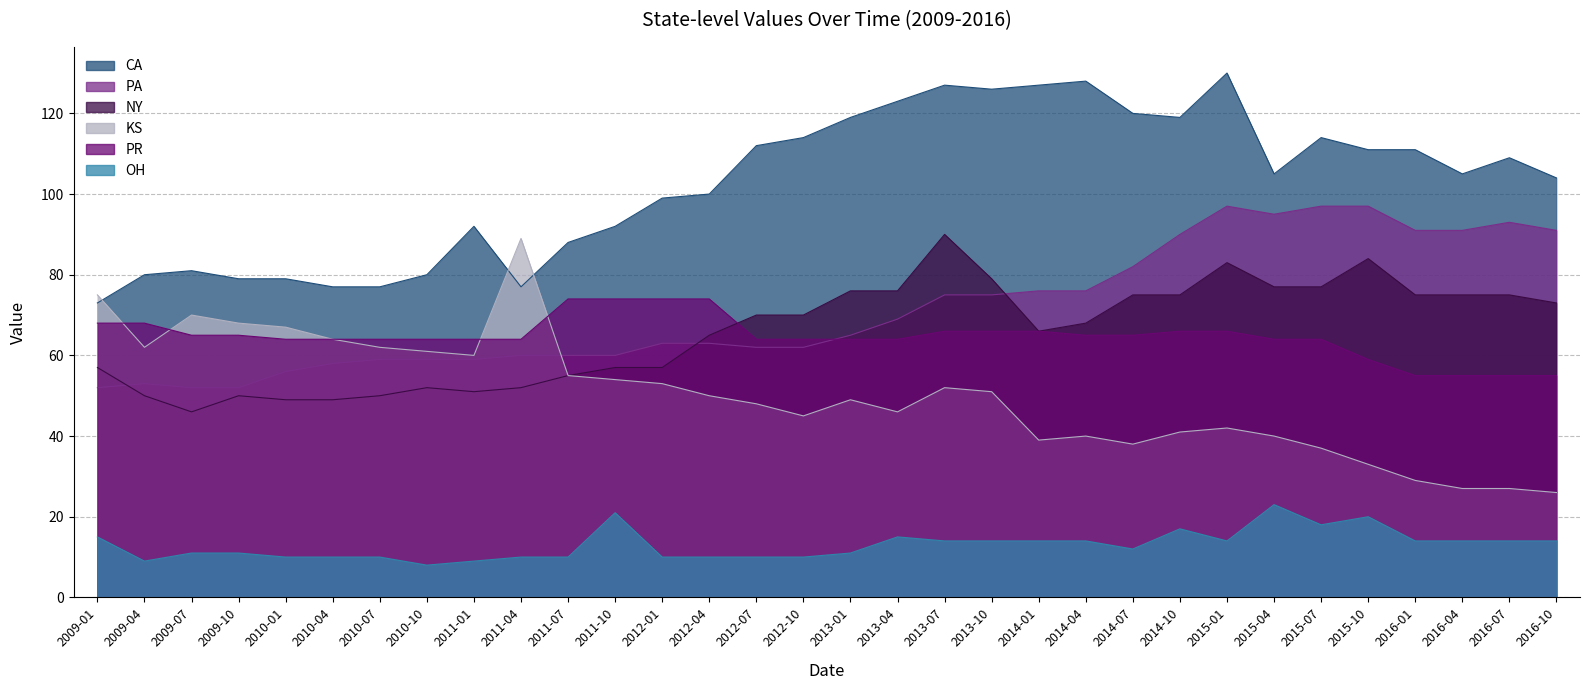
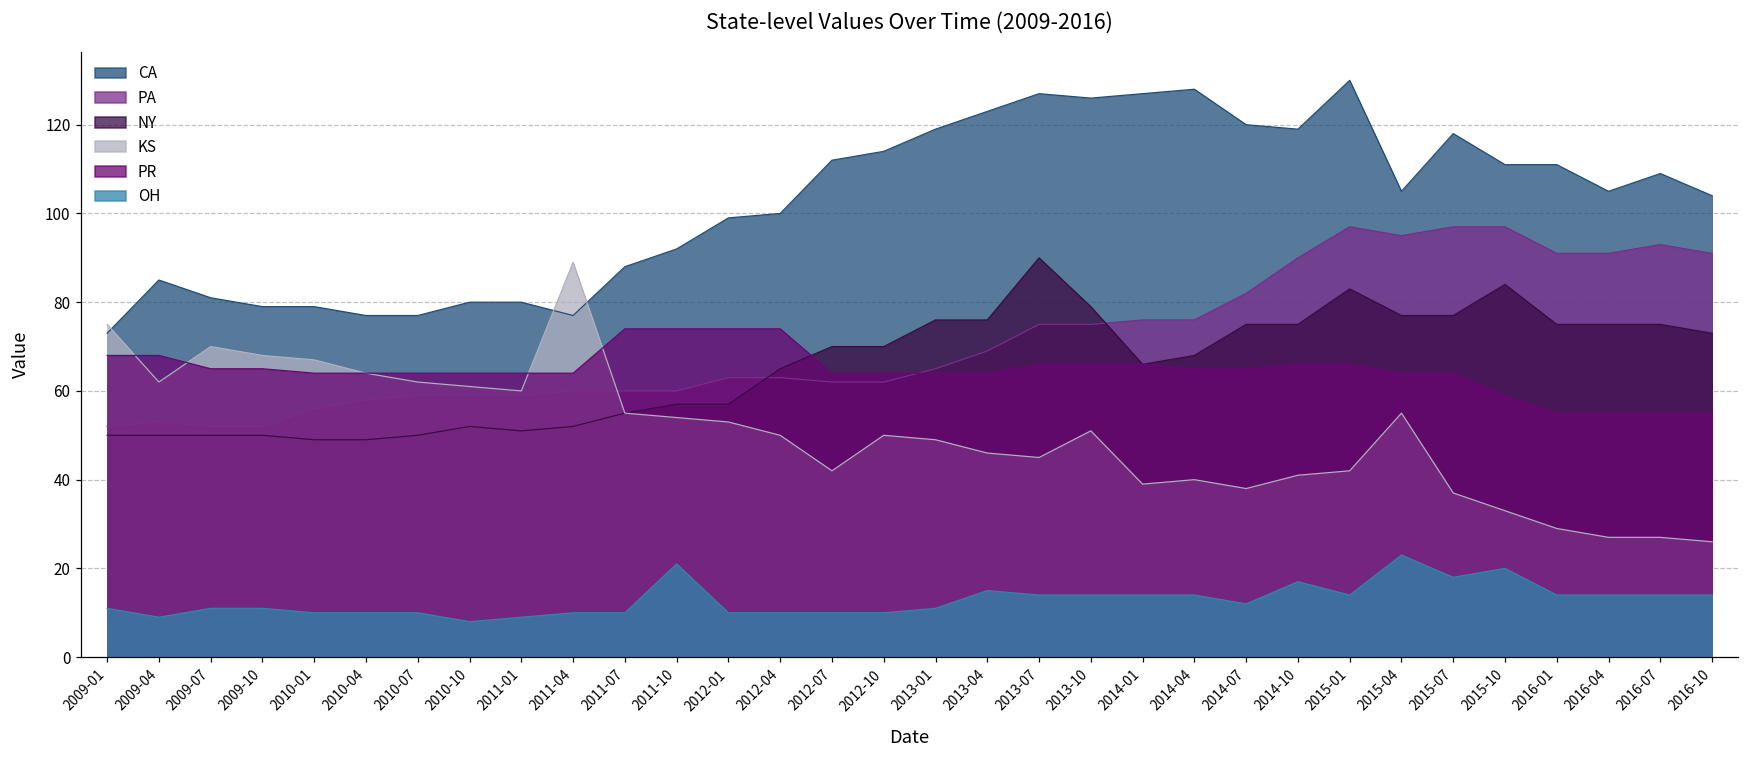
  {
    "CA": {
      "2009-01": 73,
-     "2009-04": 80,
+     "2009-04": 85,
      "2009-07": 81,
      "2009-10": 79,
      "2010-01": 79,
      "2010-04": 77,
      "2010-07": 77,
      "2010-10": 80,
-     "2011-01": 92,
+     "2011-01": 80,
      "2011-04": 77,
      "2011-07": 88,
      "2011-10": 92,
      "2012-01": 99,
      "2012-04": 100,
      "2012-07": 112,
      "2012-10": 114,
      "2013-01": 119,
      "2013-04": 123,
      "2013-07": 127,
      "2013-10": 126,
      "2014-01": 127,
      "2014-04": 128,
      "2014-07": 120,
      "2014-10": 119,
      "2015-01": 130,
      "2015-04": 105,
-     "2015-07": 114,
+     "2015-07": 118,
      "2015-10": 111,
      "2016-01": 111,
      "2016-04": 105,
      "2016-07": 109,
      "2016-10": 104
    },
    "NY": {
-     "2009-01": 57,
+     "2009-01": 50,
      "2009-04": 50,
-     "2009-07": 46,
+     "2009-07": 50,
      "2009-10": 50,
      "2010-01": 49,
      "2010-04": 49,
      "2010-07": 50,
      "2010-10": 52,
      "2011-01": 51,
      "2011-04": 52,
      "2011-10": 57,
      "2012-01": 57,
      "2012-04": 65,
      "2012-07": 70,
      "2012-10": 70,
      "2013-01": 76,
      "2013-04": 76,
      "2013-07": 90,
      "2013-10": 79,
      "2014-04": 68,
      "2014-07": 75,
      "2014-10": 75,
      "2015-01": 83,
      "2015-04": 77,
      "2015-07": 77,
      "2015-10": 84,
      "2016-01": 75,
      "2016-04": 75,
      "2016-07": 75,
      "2016-10": 73
    },
    "KS": {
      "2009-01": 75,
      "2009-04": 62,
      "2009-07": 70,
      "2009-10": 68,
      "2010-01": 67,
      "2010-07": 62,
      "2010-10": 61,
      "2011-01": 60,
      "2011-04": 89,
      "2011-10": 54,
      "2012-01": 53,
      "2012-04": 50,
-     "2012-07": 48,
-     "2012-10": 45,
+     "2012-07": 42,
+     "2012-10": 50,
      "2013-01": 49,
      "2013-04": 46,
-     "2013-07": 52,
+     "2013-07": 45,
      "2013-10": 51,
      "2014-01": 39,
      "2014-04": 40,
      "2014-07": 38,
      "2014-10": 41,
      "2015-01": 42,
-     "2015-04": 40,
+     "2015-04": 55,
      "2015-07": 37,
      "2015-10": 33,
      "2016-01": 29,
      "2016-04": 27,
      "2016-07": 27,
      "2016-10": 26
    },
    "OH": {
-     "2009-01": 15,
+     "2009-01": 11,
      "2009-04": 9,
      "2009-07": 11,
      "2009-10": 11,
      "2010-01": 10,
      "2010-04": 10,
      "2010-07": 10,
      "2010-10": 8,
      "2011-01": 9,
      "2011-04": 10,
      "2011-07": 10,
      "2011-10": 21,
      "2012-01": 10,
      "2012-04": 10,
      "2012-07": 10,
      "2012-10": 10,
      "2013-01": 11,
      "2013-04": 15,
      "2013-07": 14,
      "2013-10": 14,
      "2014-01": 14,
      "2014-04": 14,
      "2014-07": 12,
      "2014-10": 17,
      "2015-01": 14,
      "2015-04": 23,
      "2015-07": 18,
      "2015-10": 20,
      "2016-01": 14,
      "2016-04": 14,
      "2016-07": 14,
      "2016-10": 14
    }
  }
